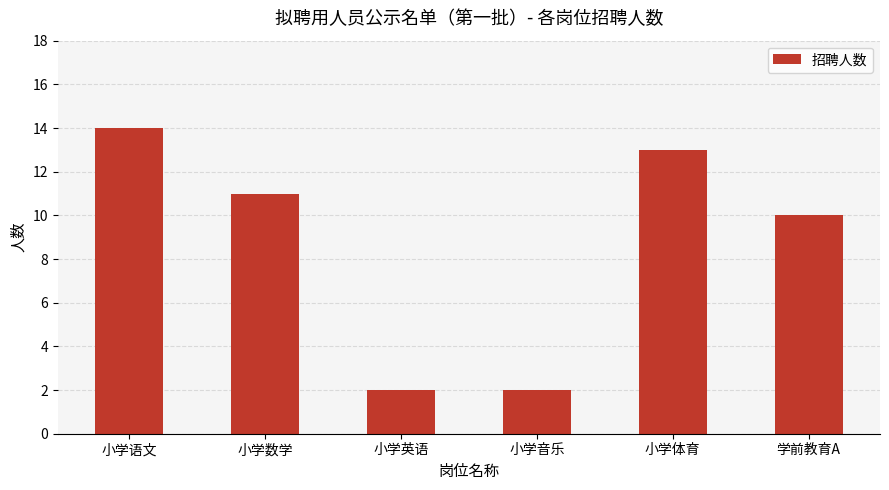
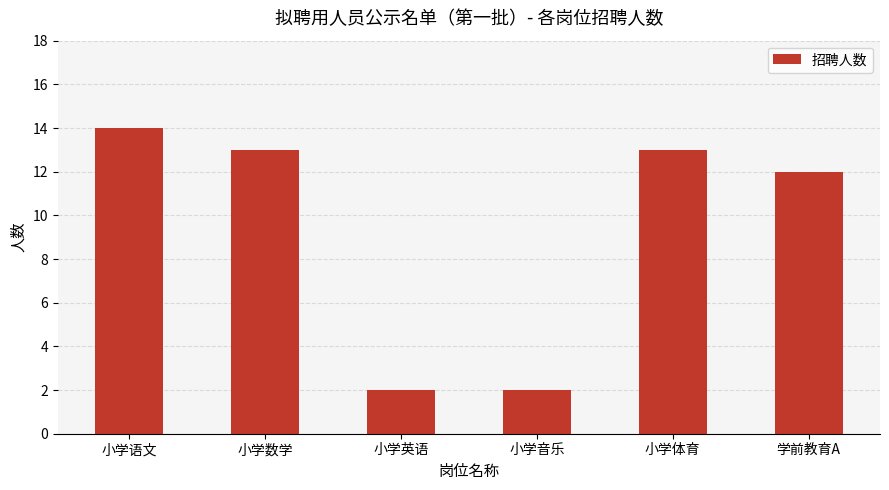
  {
    "小学语文": 14,
-   "小学数学": 11,
+   "小学数学": 13,
    "小学英语": 2,
    "小学音乐": 2,
    "小学体育": 13,
-   "学前教育A": 10
+   "学前教育A": 12
  }
